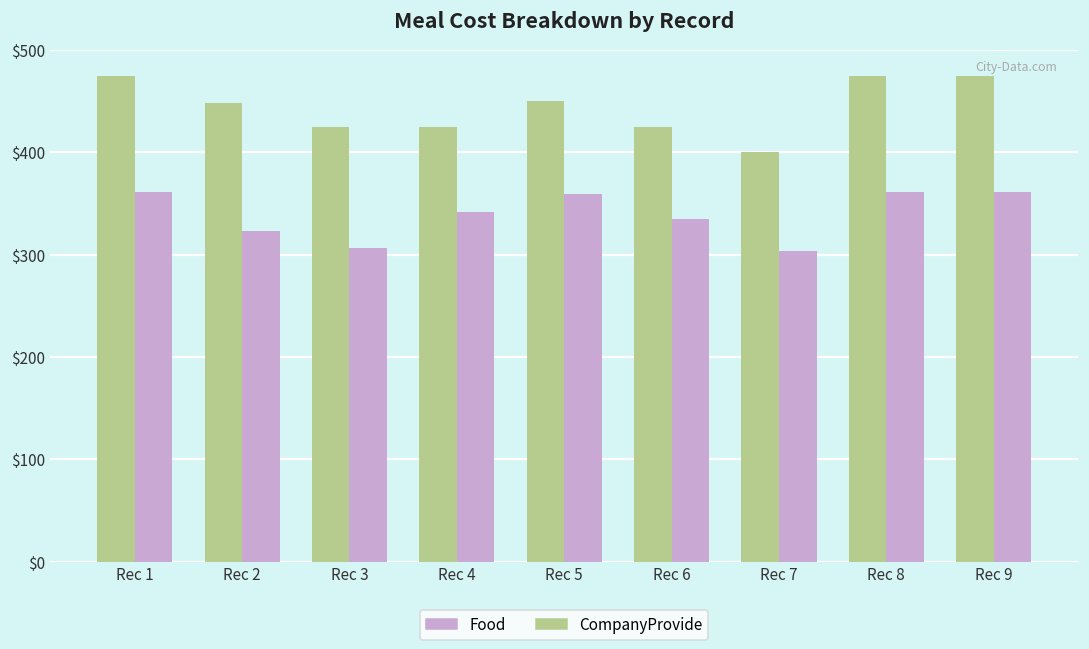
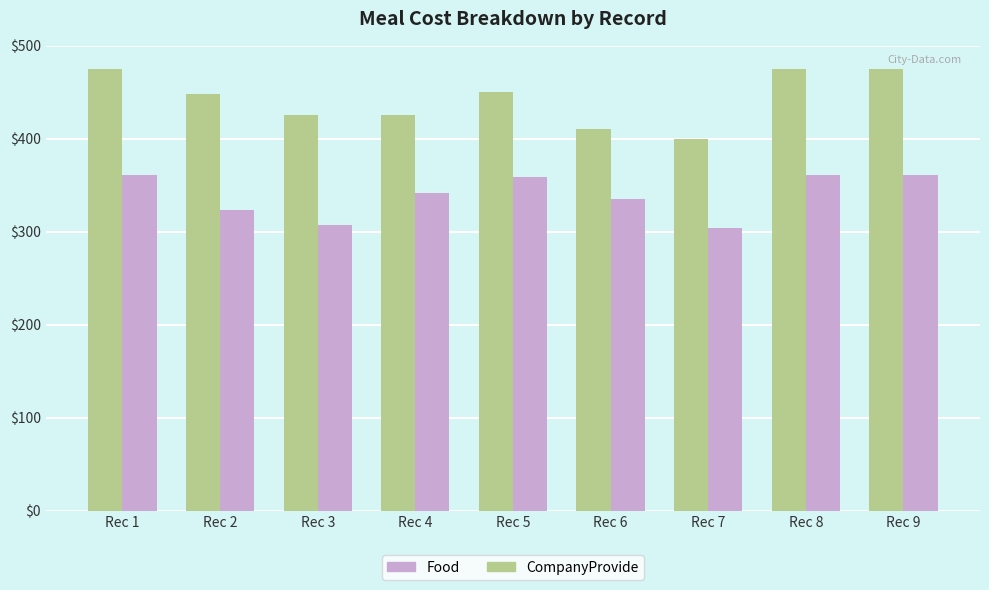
  {
    "CompanyProvide": {
      "Rec 1": "$480",
      "Rec 2": "$450",
      "Rec 3": "$430",
      "Rec 4": "$430",
      "Rec 5": "$450",
-     "Rec 6": "$430",
+     "Rec 6": "$410",
      "Rec 7": "$400",
      "Rec 8": "$480",
      "Rec 9": "$480"
    },
    "Food": {
      "Rec 1": "$360",
      "Rec 2": "$320",
      "Rec 3": "$310",
      "Rec 4": "$340",
      "Rec 5": "$360",
      "Rec 6": "$340",
      "Rec 7": "$300",
      "Rec 8": "$360",
      "Rec 9": "$360"
    }
  }
